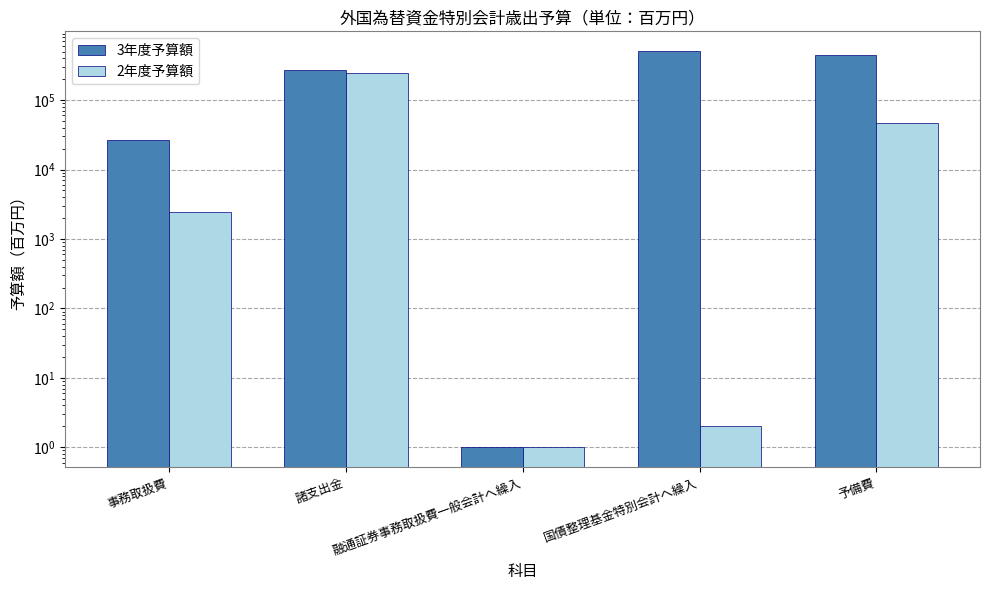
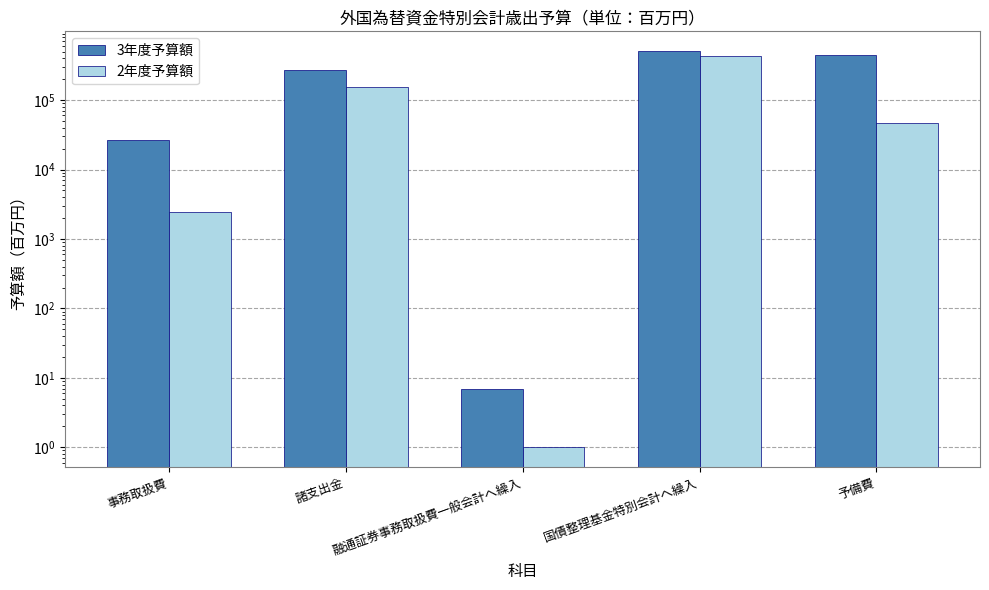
  {
    "3年度予算額": {
      "事務取扱費": 27000,
      "諸支出金": 270000,
-     "融通証券事務取扱費一般会計へ繰入": 1,
+     "融通証券事務取扱費一般会計へ繰入": 7,
      "国債整理基金特別会計へ繰入": 500000,
      "予備費": 400000
    },
    "2年度予算額": {
      "事務取扱費": 2500,
-     "諸支出金": 250000,
+     "諸支出金": 160000,
      "融通証券事務取扱費一般会計へ繰入": 1,
-     "国債整理基金特別会計へ繰入": 2,
+     "国債整理基金特別会計へ繰入": 400000,
      "予備費": 50000
    }
  }
